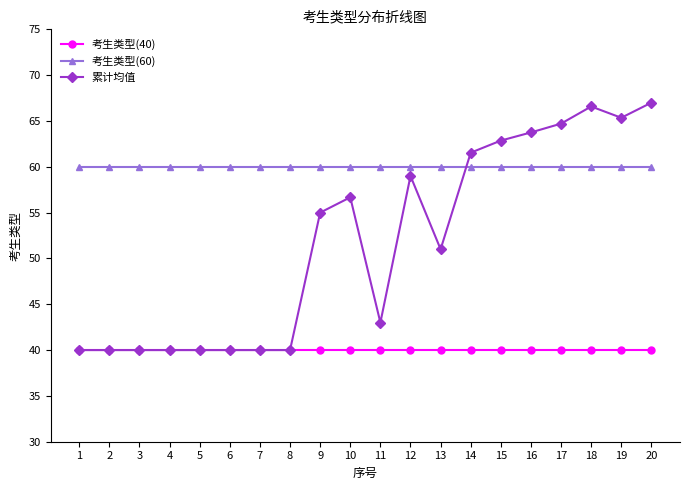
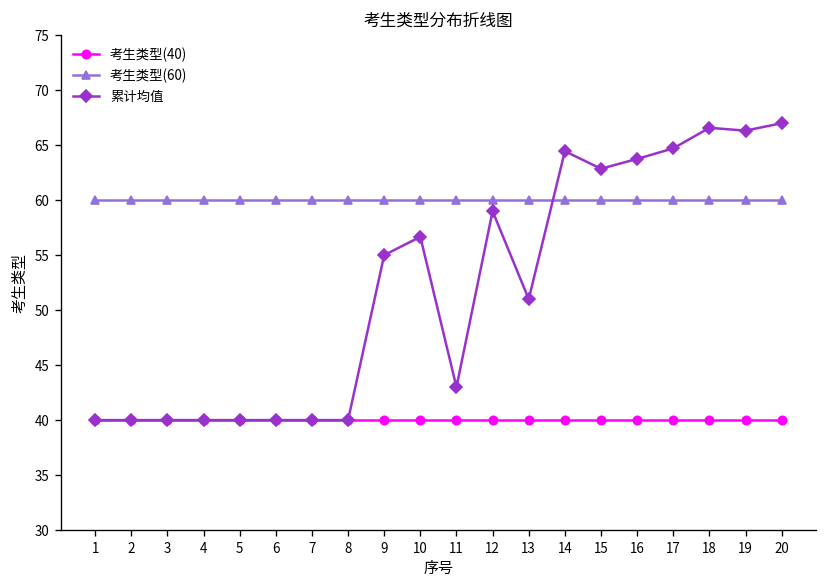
  {
    "考生类型(40)": {
      "9": 40,
      "10": 40,
      "11": 40,
      "12": 40,
      "13": 40,
      "14": 40,
      "15": 40,
      "16": 40,
      "17": 40,
      "18": 40,
      "19": 40,
      "20": 40
    },
    "考生类型(60)": {
      "1": 60,
      "2": 60,
      "3": 60,
      "4": 60,
      "5": 60,
      "6": 60,
      "7": 60,
      "8": 60,
      "9": 60,
      "10": 60,
      "11": 60,
      "12": 60,
      "13": 60,
      "14": 60,
      "15": 60,
      "16": 60,
      "17": 60,
      "18": 60,
      "19": 60,
      "20": 60
    },
    "累计均值": {
      "9": 55,
      "10": 57,
      "11": 43,
      "12": 59,
      "13": 51,
-     "14": 62,
+     "14": 64,
      "15": 63,
      "16": 64,
      "17": 65,
      "18": 67,
-     "19": 65,
+     "19": 66,
      "20": 67
    }
  }
